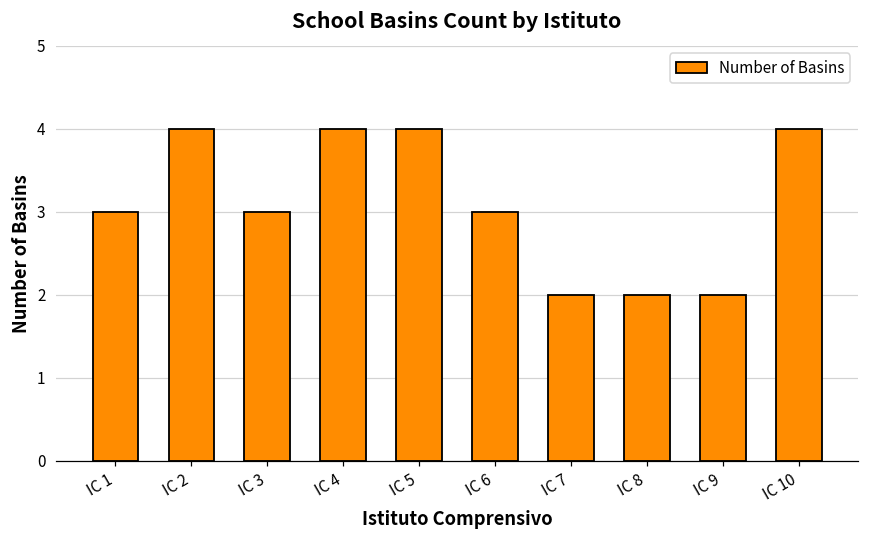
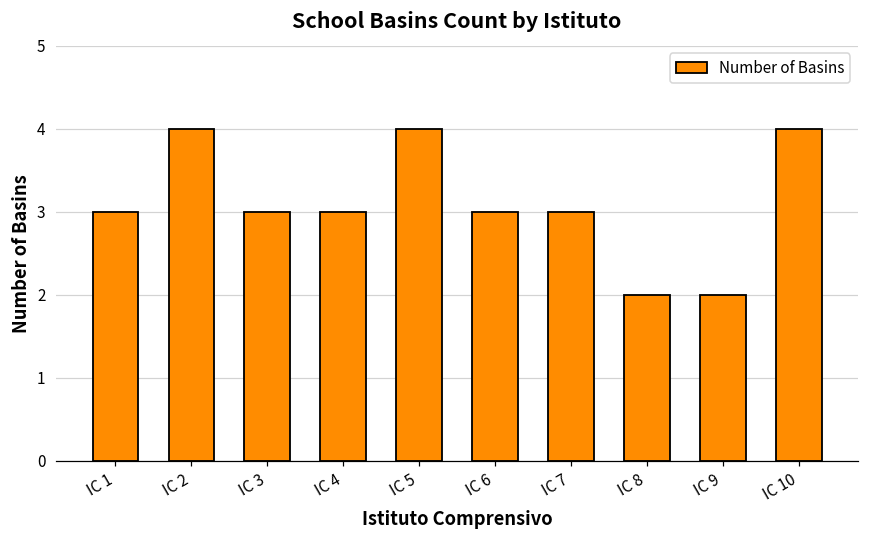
  {
    "IC 1": 3,
    "IC 2": 4,
    "IC 3": 3,
-   "IC 4": 4,
+   "IC 4": 3,
    "IC 5": 4,
    "IC 6": 3,
-   "IC 7": 2,
+   "IC 7": 3,
    "IC 8": 2,
    "IC 9": 2,
    "IC 10": 4
  }
